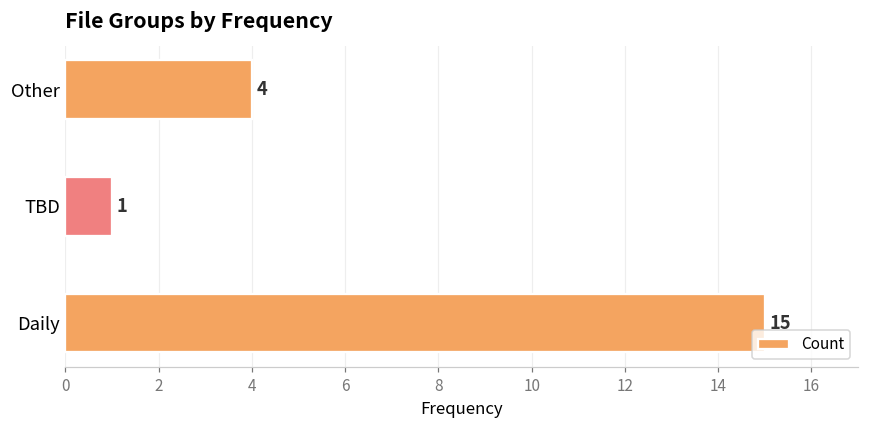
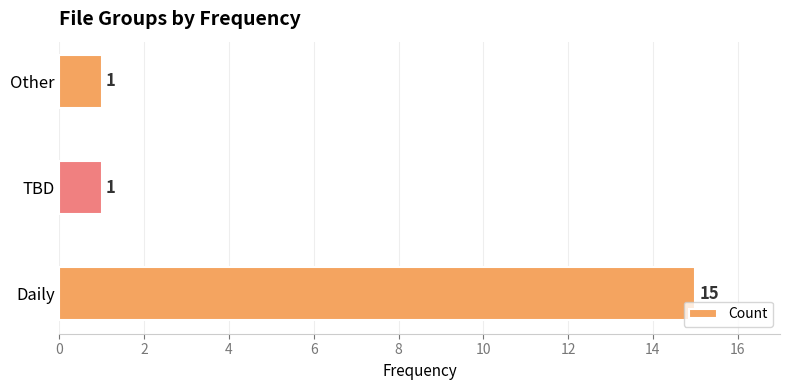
  {
-   "Other": 4,
+   "Other": 1,
    "TBD": 1
  }
